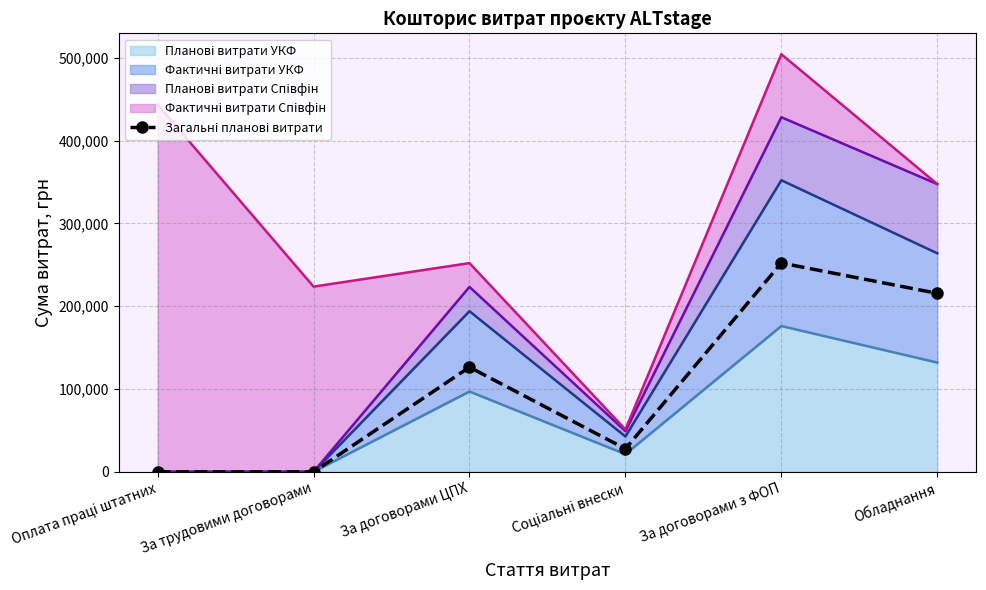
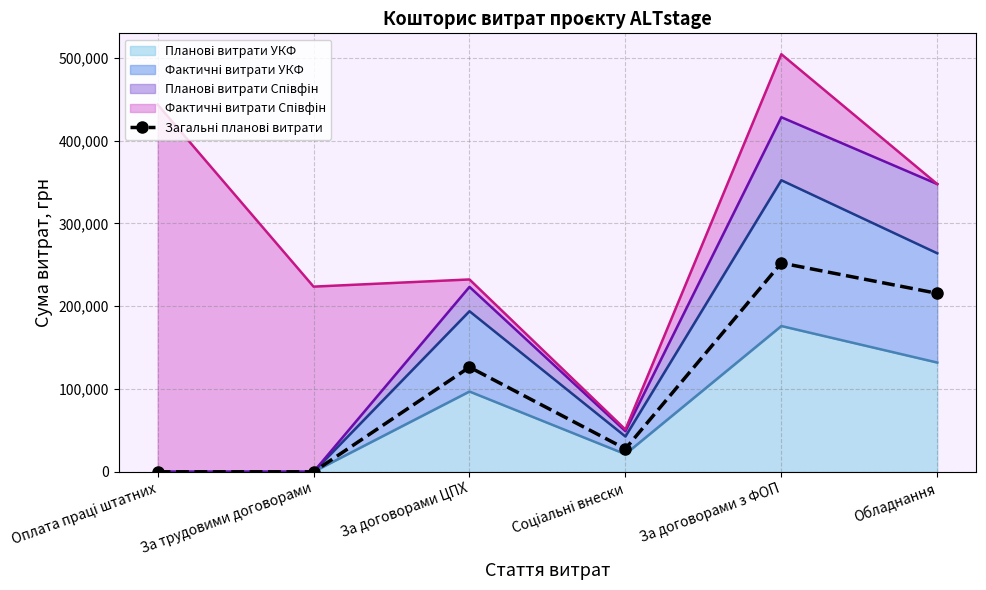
  {
    "Фактичні витрати Співфін": {
      "За трудовими договорами": "220,000",
-     "За договорами ЦПХ": "30,000",
+     "За договорами ЦПХ": "10,000",
      "За договорами з ФОП": "80,000"
    },
    "Загальні планові витрати": {
      "За договорами ЦПХ": "130,000",
      "Соціальні внески": "30,000",
      "За договорами з ФОП": "250,000",
      "Обладнання": "220,000"
    }
  }
